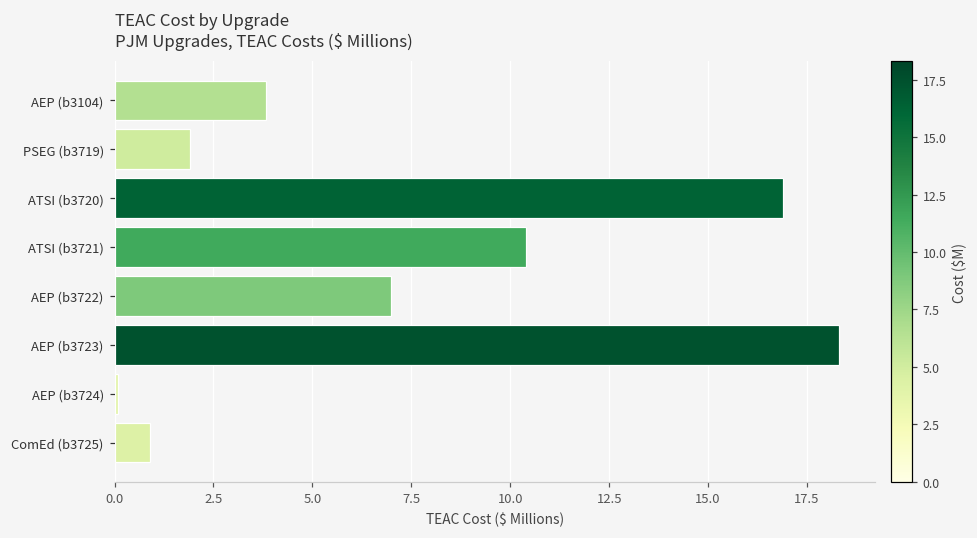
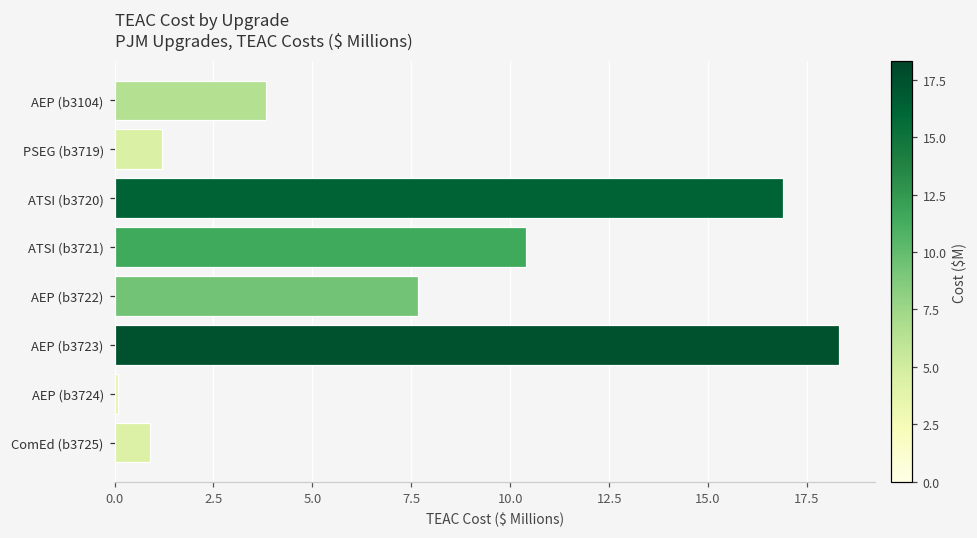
  {
    "AEP (b3104)": 3.8,
-   "PSEG (b3719)": 1.9,
+   "PSEG (b3719)": 1.2,
    "ATSI (b3720)": 16.9,
    "ATSI (b3721)": 10.4,
-   "AEP (b3722)": 7.0,
+   "AEP (b3722)": 7.7,
    "AEP (b3723)": 18.3,
    "AEP (b3724)": 0.1,
    "ComEd (b3725)": 0.9
  }
